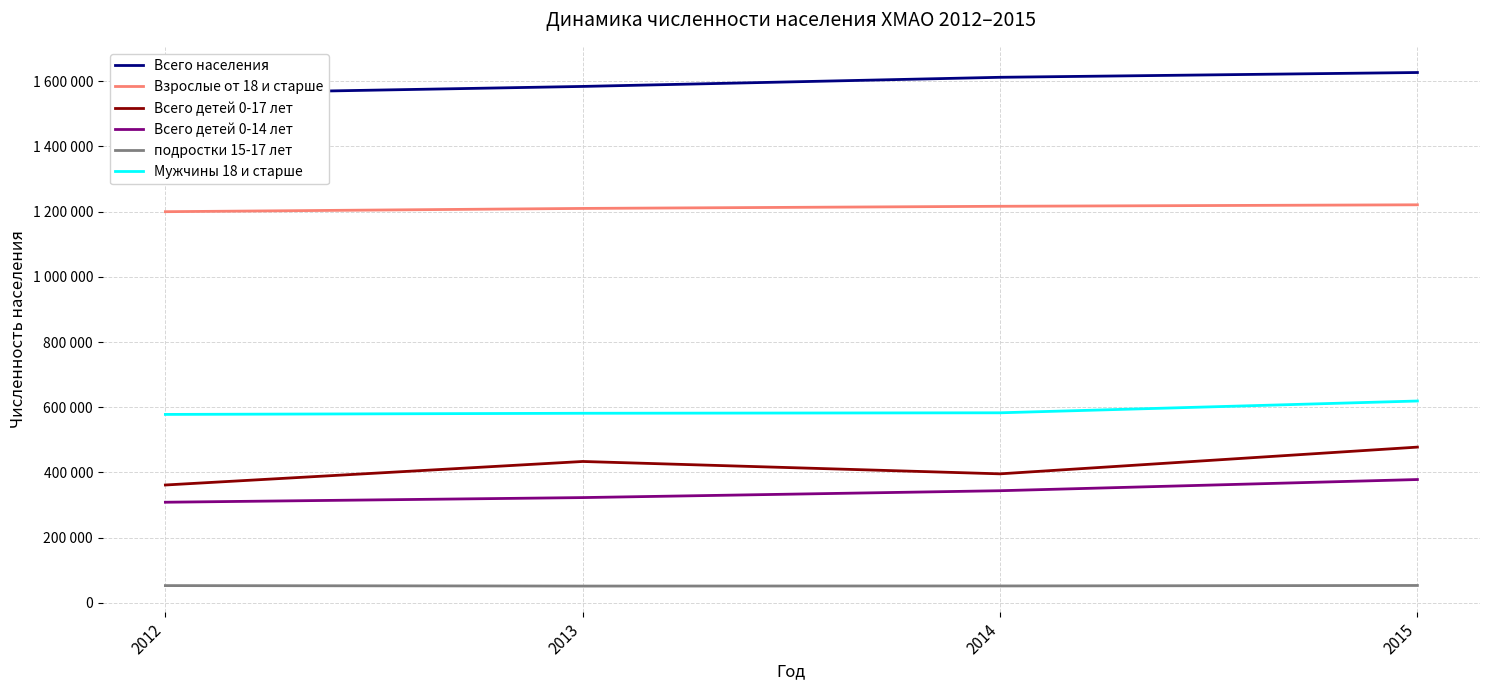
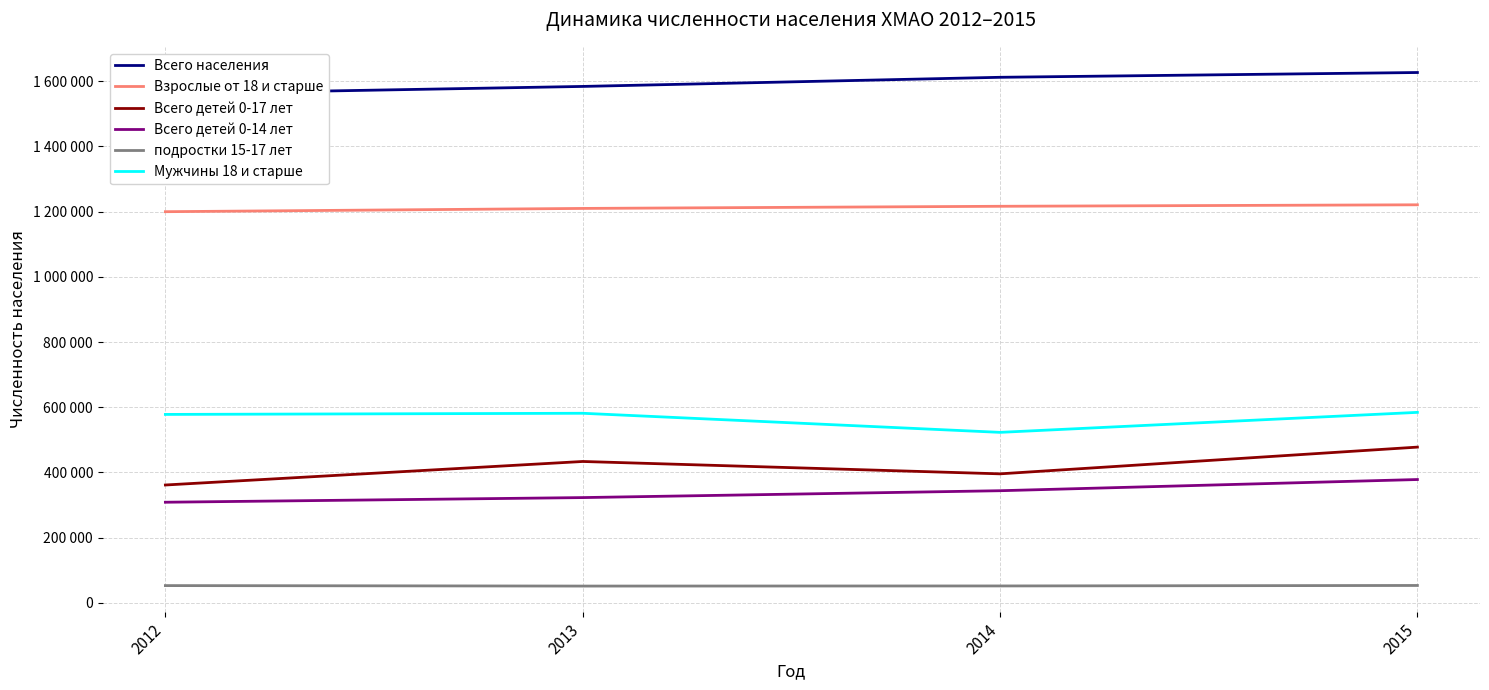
  {
    "Всего населения": {
      "2013": 1580000,
      "2014": 1610000,
      "2015": 1630000
    },
    "Взрослые от 18 и старше": {
      "2012": 1200000,
      "2013": 1210000,
      "2014": 1220000,
      "2015": 1220000
    },
    "Всего детей 0-17 лет": {
      "2012": 360000,
      "2013": 430000,
      "2014": 400000,
      "2015": 480000
    },
    "Всего детей 0-14 лет": {
      "2012": 310000,
      "2013": 320000,
      "2014": 340000,
      "2015": 380000
    },
    "подростки 15-17 лет": {
      "2012": 50000,
      "2013": 50000,
      "2014": 50000,
      "2015": 50000
    },
    "Мужчины 18 и старше": {
      "2012": 580000,
      "2013": 580000,
-     "2014": 580000,
-     "2015": 620000
+     "2014": 520000,
+     "2015": 580000
    }
  }
